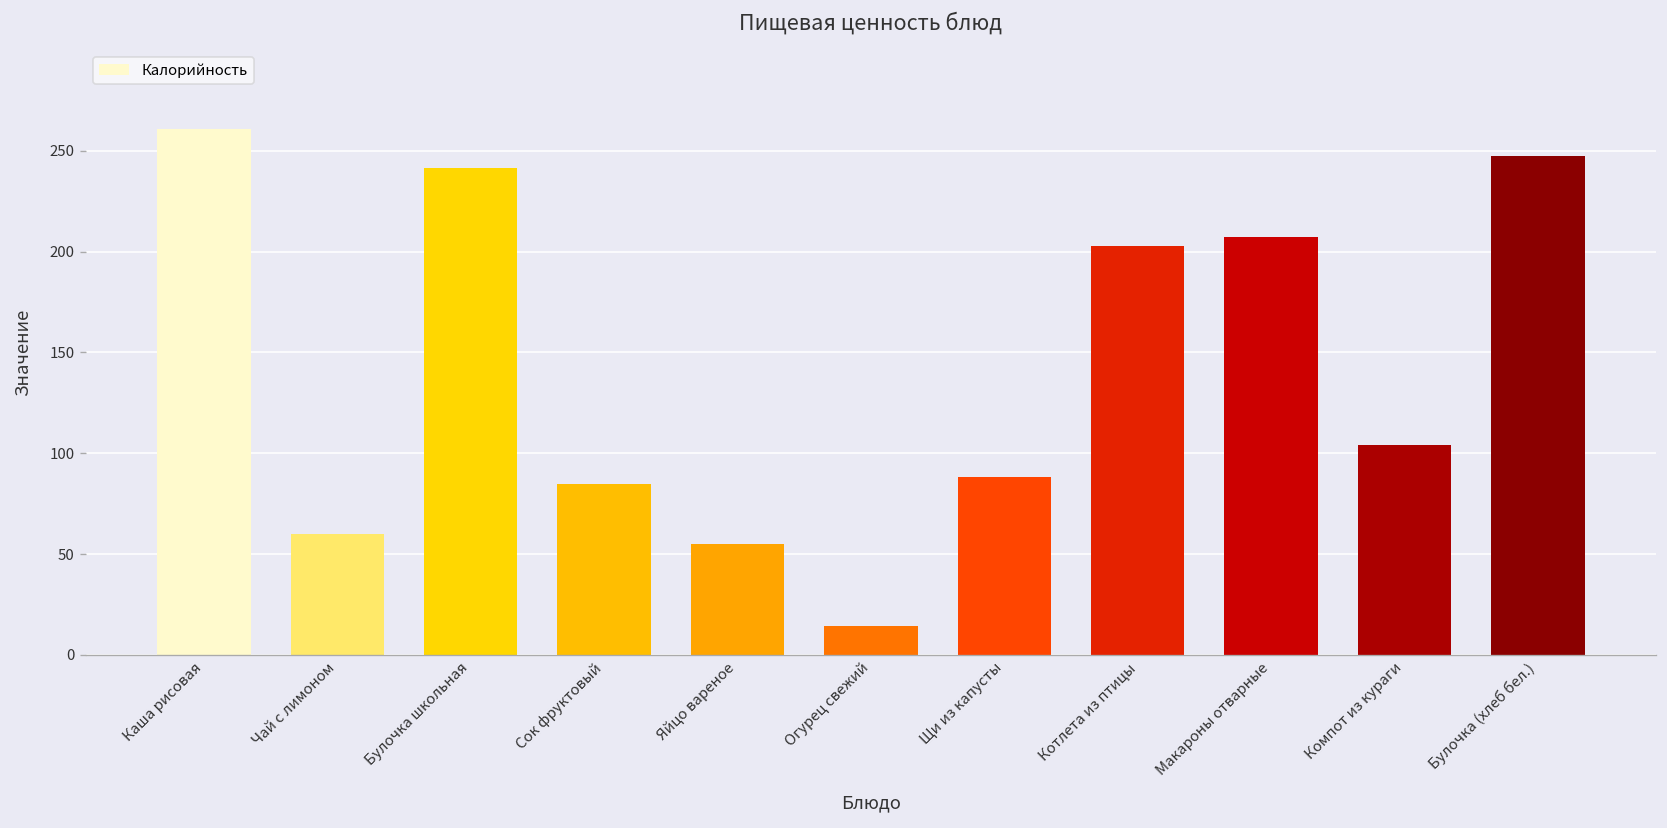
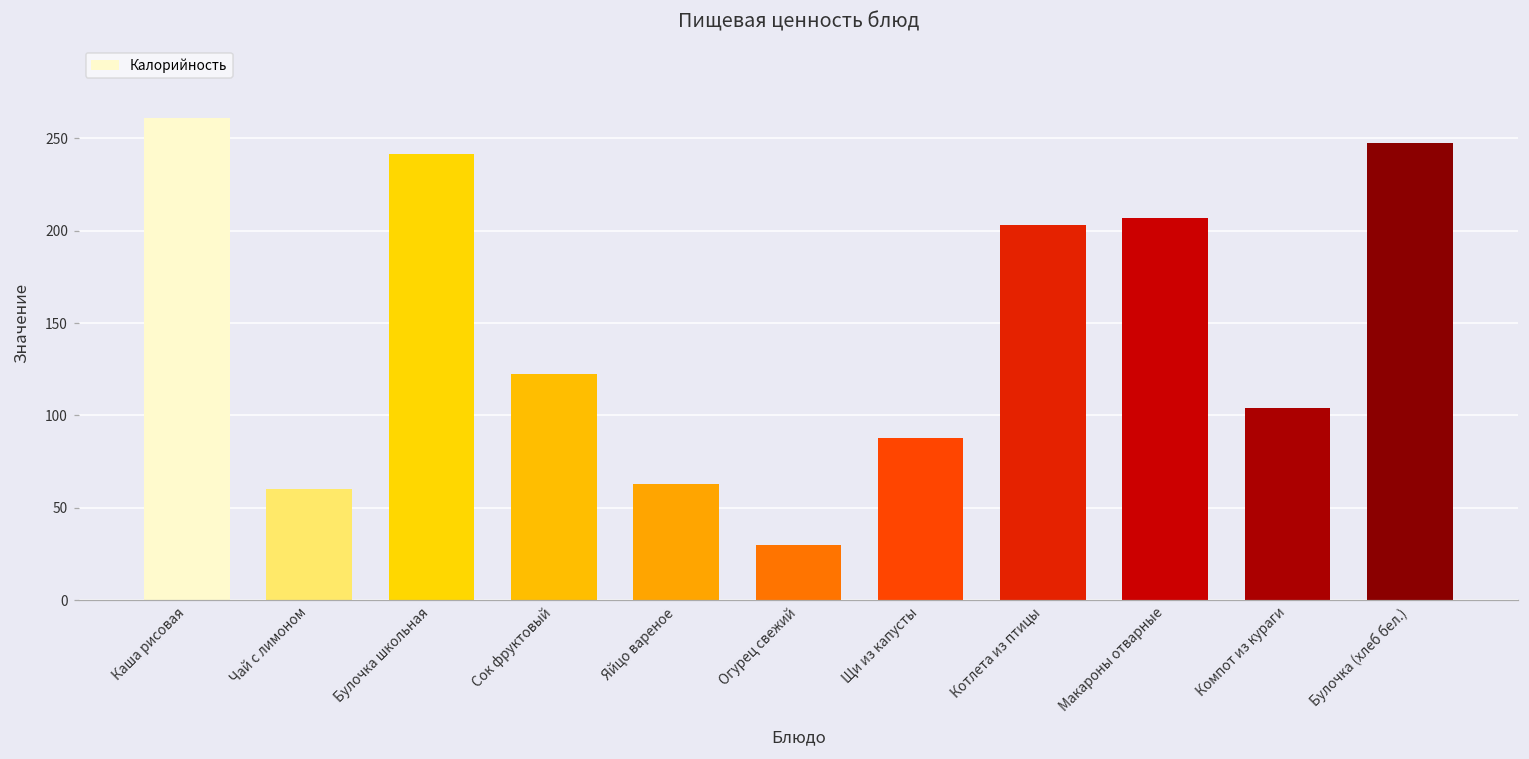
  {
    "Каша рисовая": 261,
    "Чай с лимоном": 60,
    "Булочка школьная": 242,
-   "Сок фруктовый": 85,
-   "Яйцо вареное": 55,
-   "Огурец свежий": 14,
+   "Сок фруктовый": 123,
+   "Яйцо вареное": 63,
+   "Огурец свежий": 30,
    "Щи из капусты": 88,
    "Котлета из птицы": 203,
    "Макароны отварные": 207,
    "Компот из кураги": 104,
    "Булочка (хлеб бел.)": 247
  }
